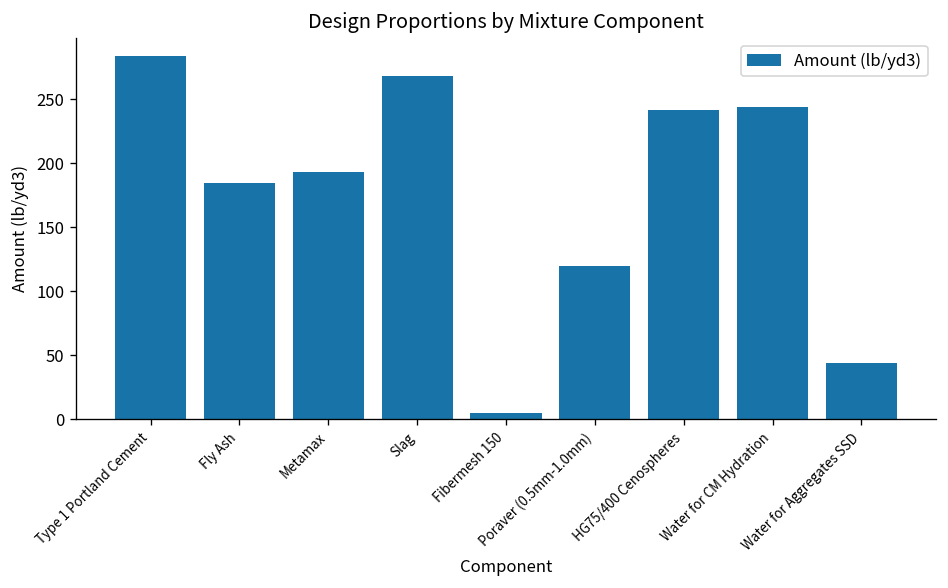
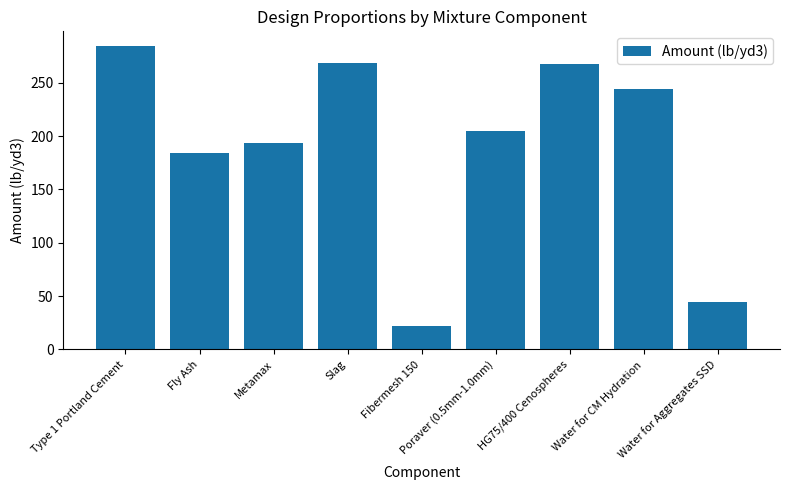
  {
    "Type 1 Portland Cement": 284,
    "Fly Ash": 185,
    "Metamax": 193,
    "Slag": 268,
-   "Fibermesh 150": 5,
-   "Poraver (0.5mm-1.0mm)": 120,
-   "HG75/400 Cenospheres": 242,
+   "Fibermesh 150": 22,
+   "Poraver (0.5mm-1.0mm)": 205,
+   "HG75/400 Cenospheres": 268,
    "Water for CM Hydration": 244,
    "Water for Aggregates SSD": 44
  }
